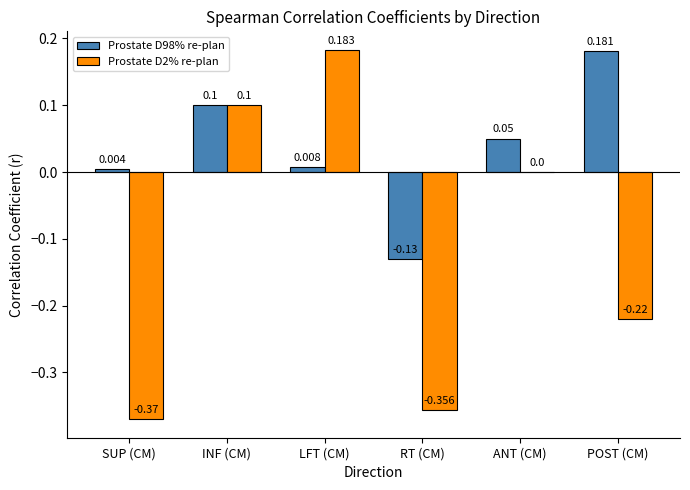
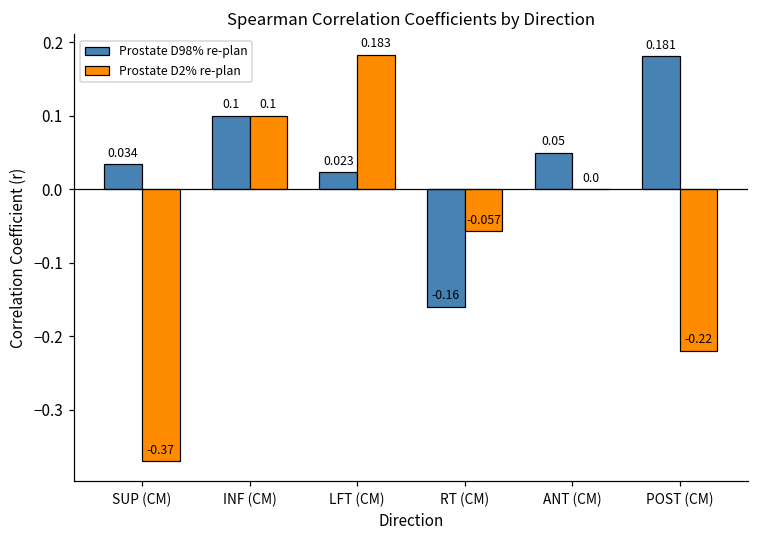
  {
    "Prostate D98% re-plan": {
-     "SUP (CM)": 0.004,
+     "SUP (CM)": 0.034,
      "INF (CM)": 0.1,
-     "LFT (CM)": 0.008,
-     "RT (CM)": -0.13,
+     "LFT (CM)": 0.023,
+     "RT (CM)": -0.16,
      "ANT (CM)": 0.05,
      "POST (CM)": 0.181
    },
    "Prostate D2% re-plan": {
      "SUP (CM)": -0.37,
      "INF (CM)": 0.1,
      "LFT (CM)": 0.183,
-     "RT (CM)": -0.356,
+     "RT (CM)": -0.057,
      "ANT (CM)": 0.0,
      "POST (CM)": -0.22
    }
  }
